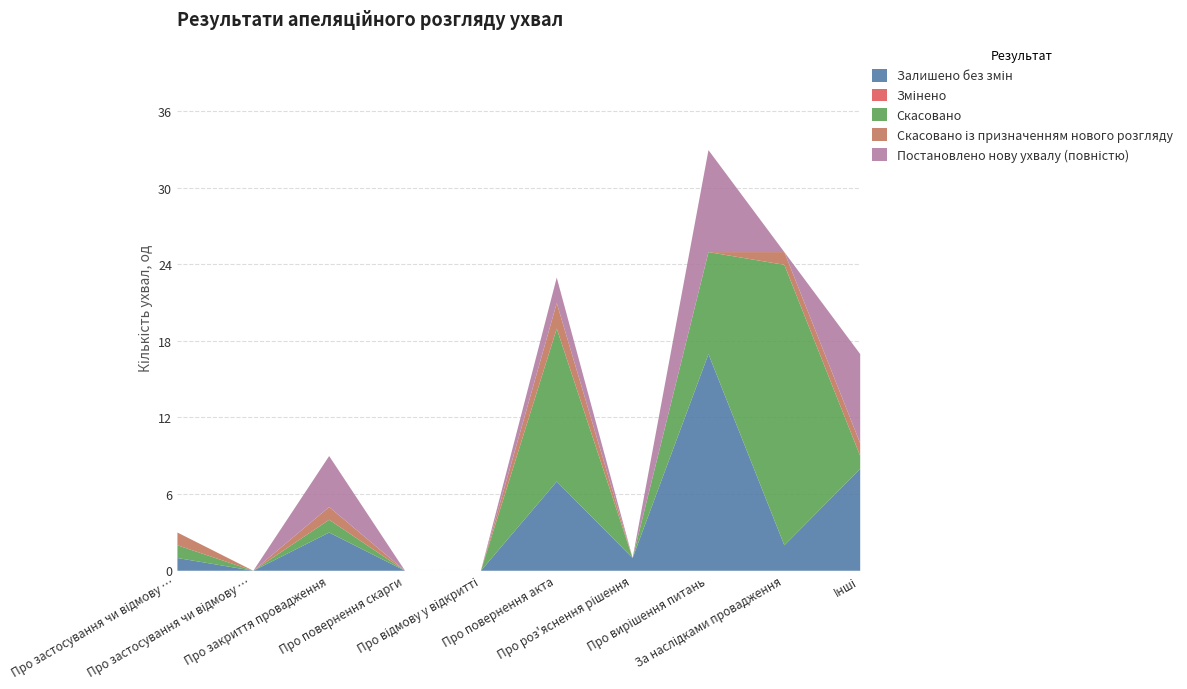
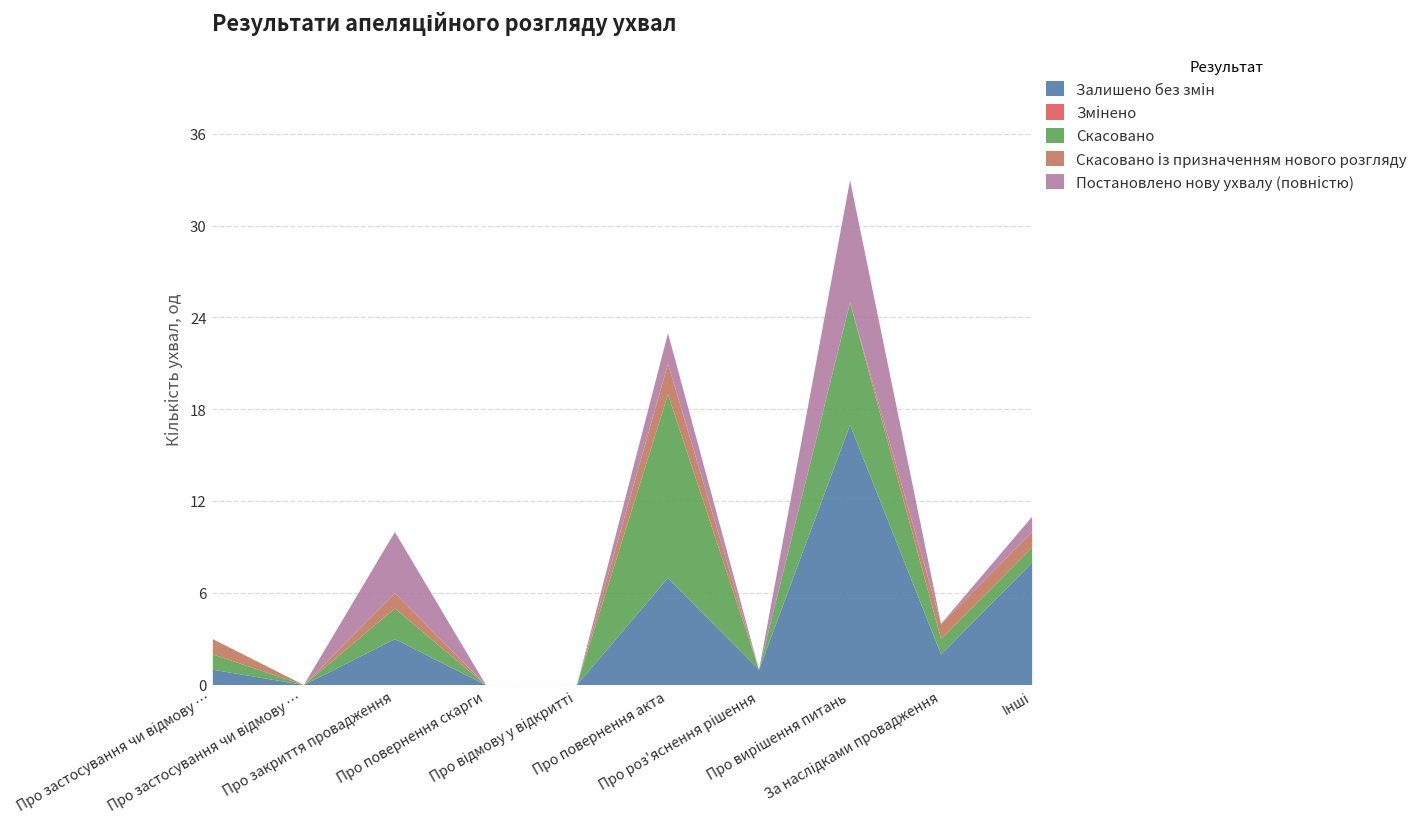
  {
    "Скасовано": {
-     "Про закриття провадження": 1,
+     "Про закриття провадження": 2,
      "Про повернення акта": 12,
-     "За наслідками провадження": 22,
+     "За наслідками провадження": 1,
      "Інші": 1
    },
    "Постановлено нову ухвалу (повністю)": {
      "Про закриття провадження": 4,
      "Про повернення акта": 2,
      "Про вирішення питань": 8,
-     "Інші": 7
+     "Інші": 1
    }
  }
